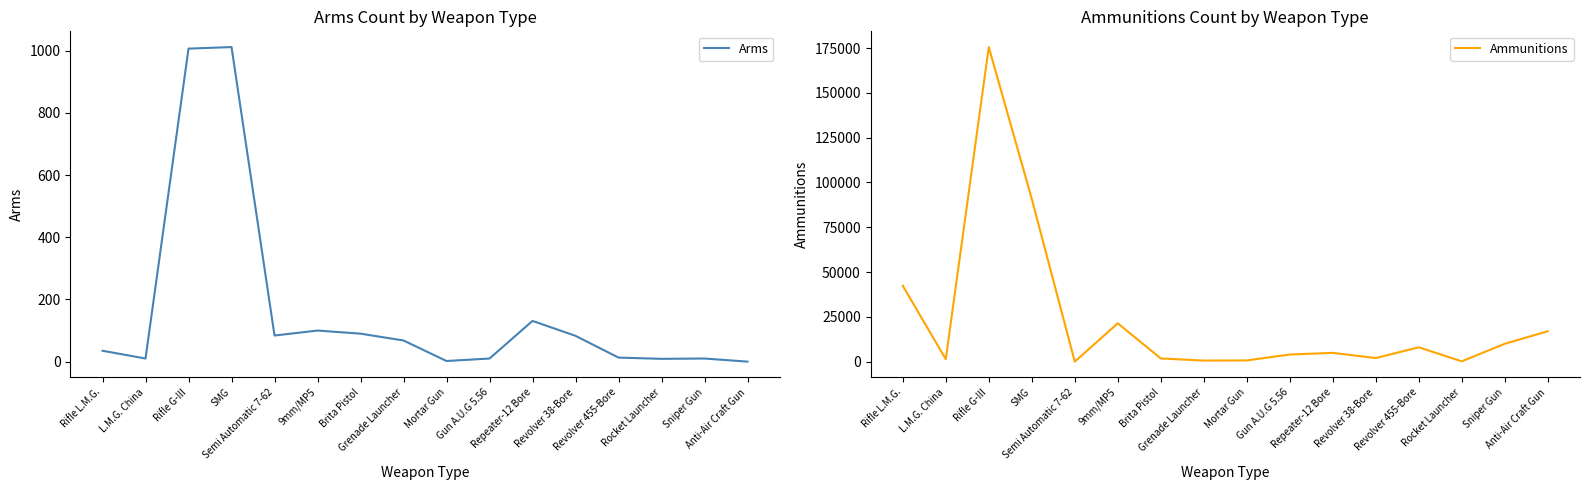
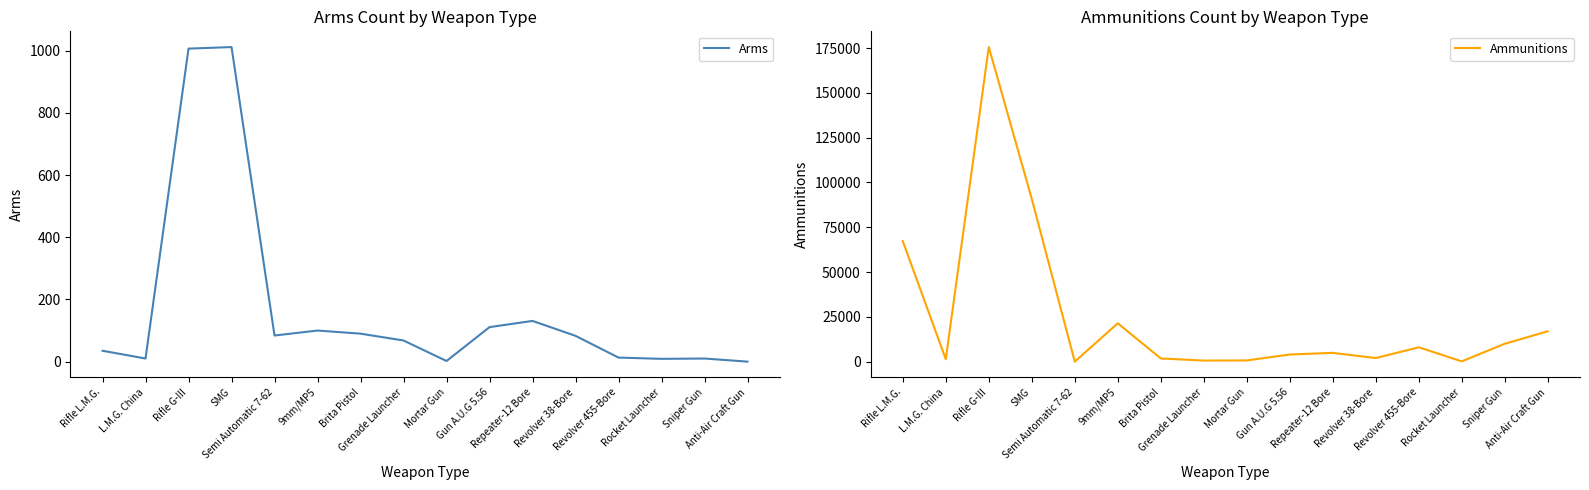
  {
    "Arms Count by Weapon Type": {
      "Rifle L.M.G.": 40,
      "L.M.G. China": 10,
      "Rifle G-III": 1010,
      "SMG": 1010,
      "Semi Automatic 7-62": 80,
      "9mm/MP5": 100,
      "Brita Pistol": 90,
      "Grenade Launcher": 70,
      "Mortar Gun": 0,
-     "Gun A.U.G 5.56": 10,
+     "Gun A.U.G 5.56": 110,
      "Repeater-12 Bore": 130,
      "Revolver 38-Bore": 80,
      "Revolver 455-Bore": 10,
      "Rocket Launcher": 10,
      "Sniper Gun": 10,
      "Anti-Air Craft Gun": 0
    },
    "Ammunitions Count by Weapon Type": {
-     "Rifle L.M.G.": 42000,
+     "Rifle L.M.G.": 67000,
      "L.M.G. China": 1000,
      "Rifle G-III": 176000,
      "SMG": 91000,
      "Semi Automatic 7-62": 0,
      "9mm/MP5": 21000,
      "Brita Pistol": 2000,
      "Grenade Launcher": 1000,
      "Mortar Gun": 1000,
      "Gun A.U.G 5.56": 4000,
      "Repeater-12 Bore": 5000,
      "Revolver 38-Bore": 2000,
      "Revolver 455-Bore": 8000,
      "Rocket Launcher": 0,
      "Sniper Gun": 10000,
      "Anti-Air Craft Gun": 17000
    }
  }
